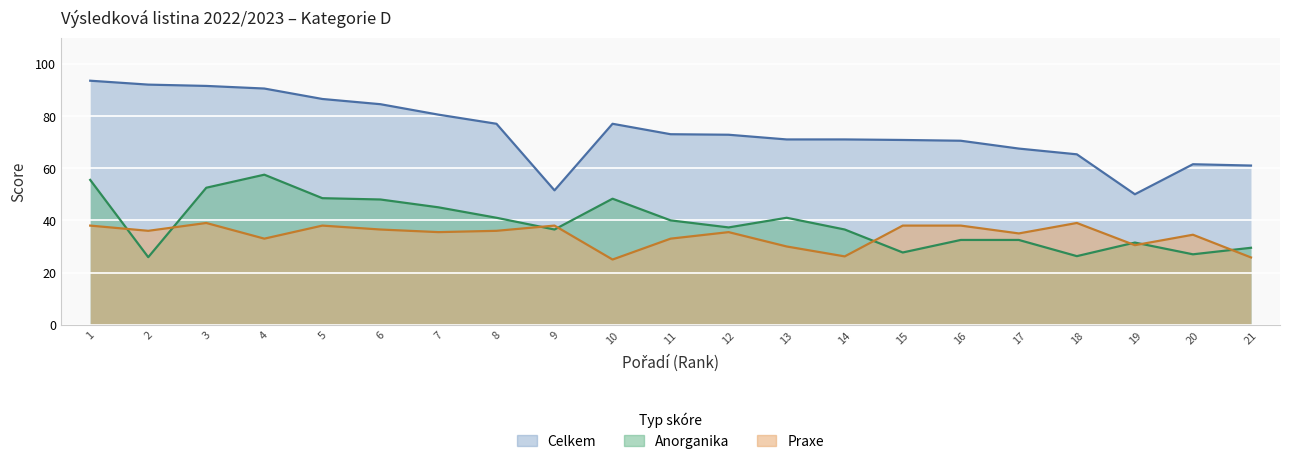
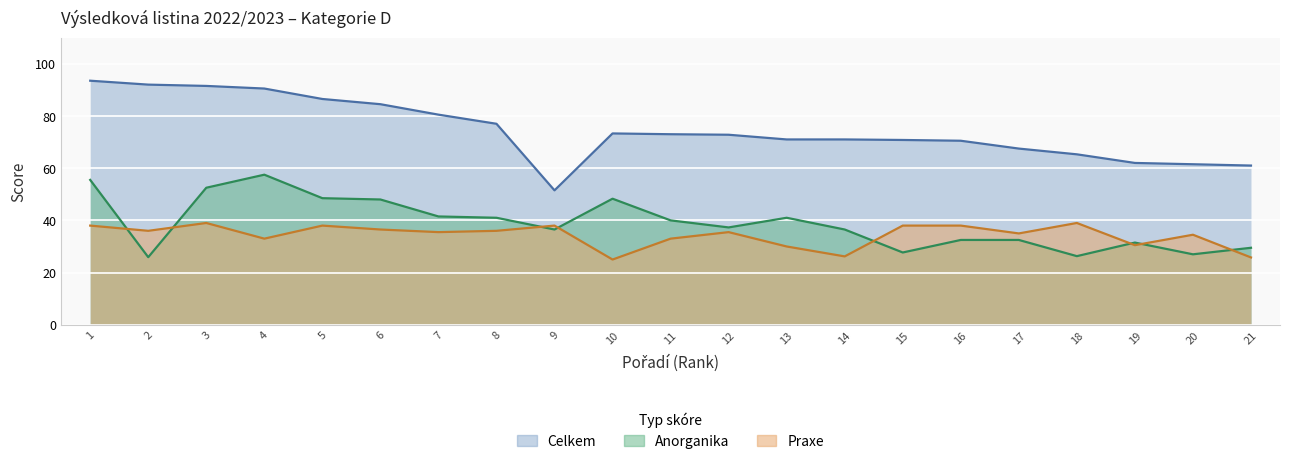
  {
    "Celkem": {
      "1": 94,
      "2": 92,
      "3": 92,
      "4": 91,
      "5": 87,
      "6": 85,
      "7": 81,
      "8": 77,
      "9": 52,
-     "10": 77,
+     "10": 73,
      "11": 73,
      "12": 73,
      "13": 71,
      "14": 71,
      "15": 71,
      "16": 71,
      "17": 68,
      "18": 65,
-     "19": 50,
+     "19": 62,
      "20": 62,
      "21": 61
    },
    "Anorganika": {
      "1": 56,
      "2": 26,
      "3": 53,
      "4": 58,
      "5": 49,
      "6": 48,
-     "7": 45,
+     "7": 42,
      "8": 41,
      "9": 37,
      "10": 48,
      "11": 40,
      "12": 37,
      "13": 41,
      "14": 37,
      "15": 28,
      "16": 33,
      "17": 33,
      "18": 26,
      "19": 32,
      "20": 27,
      "21": 30
    },
    "Praxe": {
      "1": 38,
      "2": 36,
      "3": 39,
      "4": 33,
      "5": 38,
      "6": 37,
      "7": 36,
      "8": 36,
      "9": 38,
      "10": 25,
      "11": 33,
      "12": 36,
      "13": 30,
      "14": 26,
      "15": 38,
      "16": 38,
      "17": 35,
      "18": 39,
      "19": 31,
      "20": 35,
      "21": 26
    }
  }
